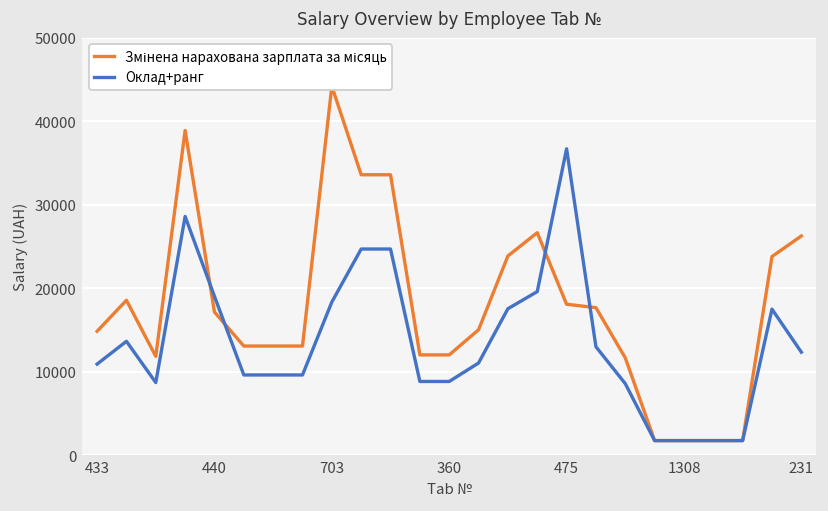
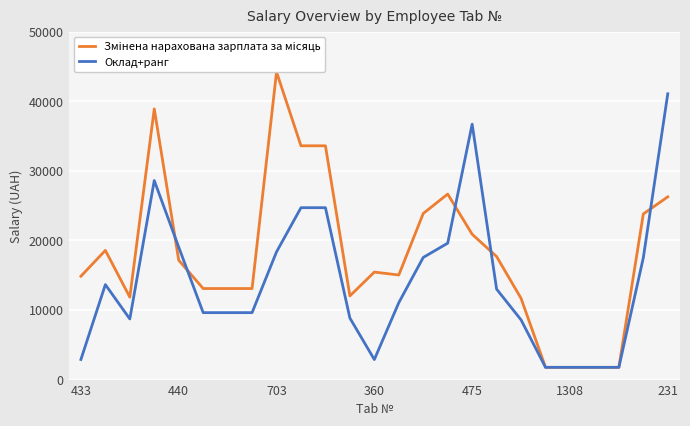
  {
    "Змінена нарахована зарплата за місяць": {
      "433": 15000,
      "440": 17000,
      "703": 44000,
-     "360": 12000,
-     "475": 18000,
+     "360": 15000,
+     "475": 21000,
      "231": 26000
    },
    "Оклад+ранг": {
-     "433": 11000,
+     "433": 3000,
      "440": 19000,
      "703": 18000,
-     "360": 9000,
+     "360": 3000,
      "475": 37000,
-     "231": 12000
+     "231": 41000
    }
  }
